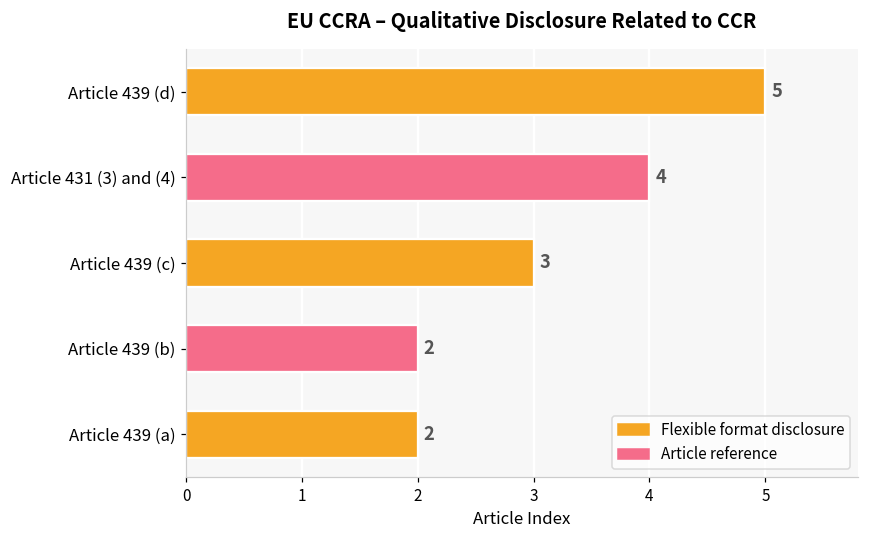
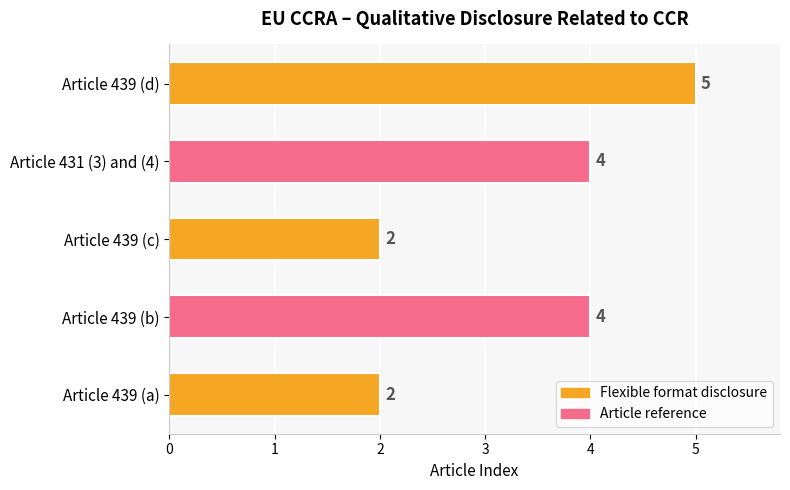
  {
    "Article 439 (d)": 5,
    "Article 431 (3) and (4)": 4,
-   "Article 439 (c)": 3,
-   "Article 439 (b)": 2,
+   "Article 439 (c)": 2,
+   "Article 439 (b)": 4,
    "Article 439 (a)": 2
  }
